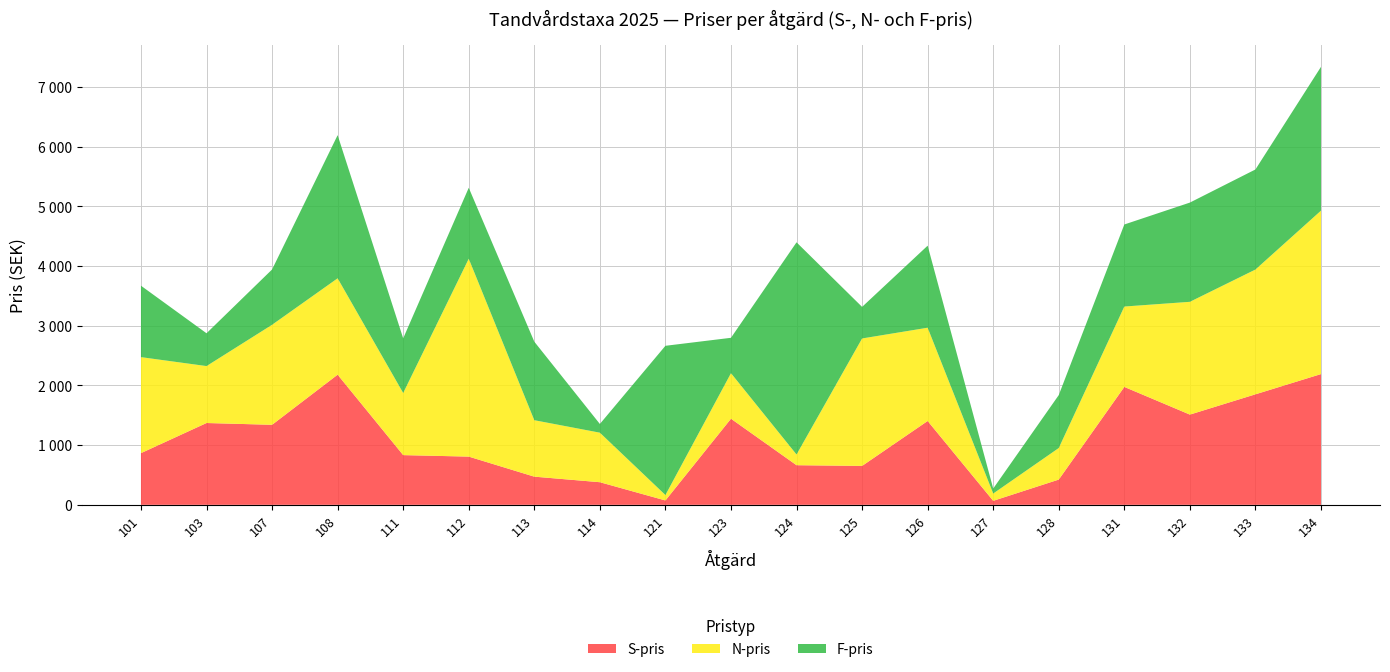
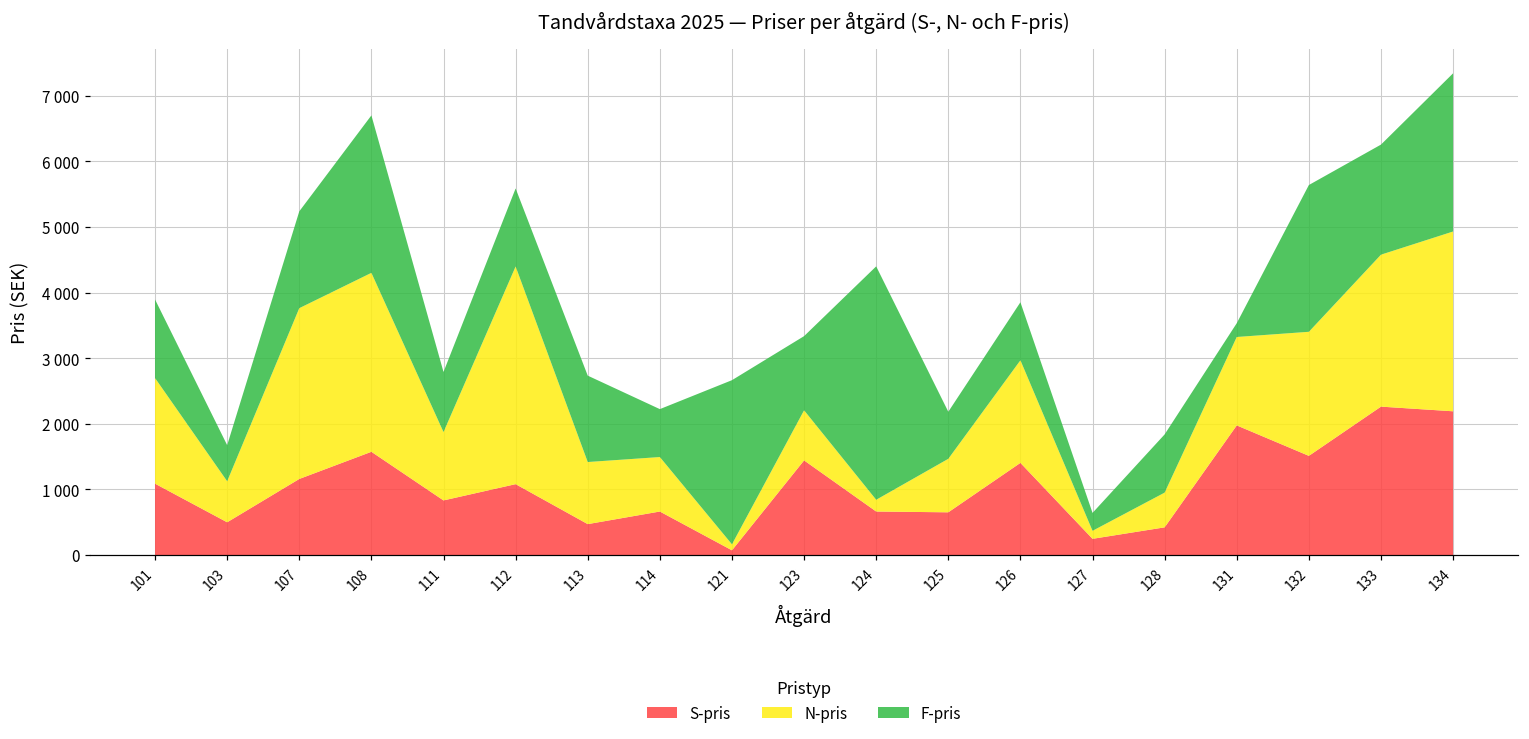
  {
    "S-pris": {
-     "101": 900,
-     "103": 1400,
-     "107": 1300,
-     "108": 2200,
+     "101": 1100,
+     "103": 500,
+     "107": 1200,
+     "108": 1600,
      "111": 800,
-     "112": 800,
+     "112": 1100,
      "113": 500,
-     "114": 400,
+     "114": 700,
      "121": 100,
      "123": 1400,
      "124": 700,
      "125": 700,
      "126": 1400,
-     "127": 100,
+     "127": 200,
      "128": 400,
      "131": 2000,
      "132": 1500,
-     "133": 1900,
+     "133": 2300,
      "134": 2200
    },
    "N-pris": {
      "101": 1600,
-     "103": 1000,
-     "107": 1700,
-     "108": 1600,
+     "103": 600,
+     "107": 2600,
+     "108": 2700,
      "111": 1000,
      "112": 3300,
      "113": 900,
      "114": 800,
      "121": 100,
      "123": 800,
      "124": 200,
-     "125": 2100,
+     "125": 800,
      "126": 1600,
      "127": 100,
      "128": 500,
      "131": 1300,
      "132": 1900,
-     "133": 2100,
+     "133": 2300,
      "134": 2700
    },
    "F-pris": {
      "101": 1200,
      "103": 600,
-     "107": 900,
+     "107": 1500,
      "108": 2400,
      "111": 900,
      "112": 1200,
      "113": 1300,
-     "114": 100,
+     "114": 700,
      "121": 2500,
-     "123": 600,
+     "123": 1100,
      "124": 3600,
-     "125": 500,
-     "126": 1400,
-     "127": 100,
+     "125": 700,
+     "126": 900,
+     "127": 300,
      "128": 900,
-     "131": 1400,
-     "132": 1700,
+     "131": 200,
+     "132": 2200,
      "133": 1700,
      "134": 2400
    }
  }
